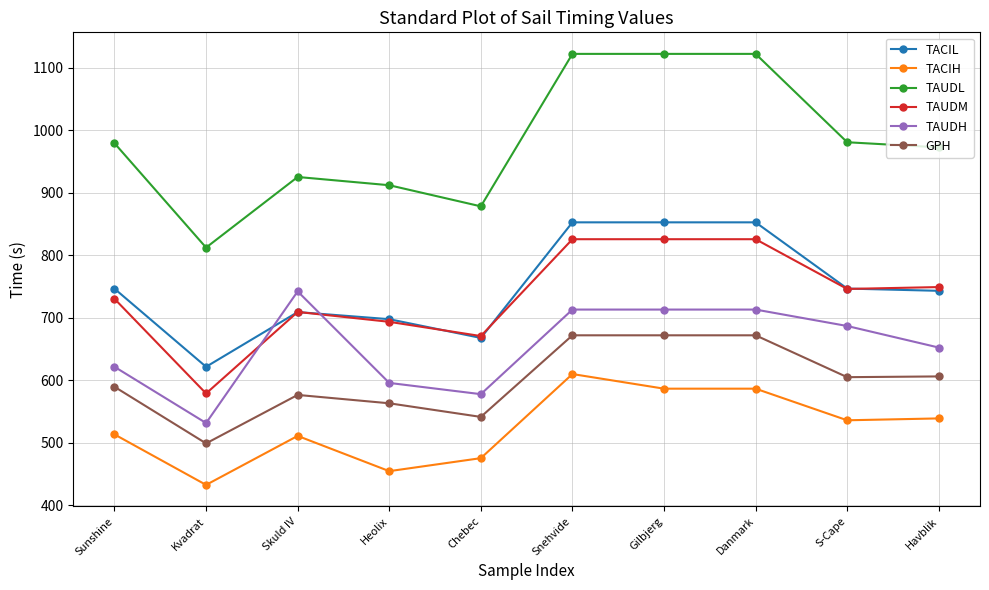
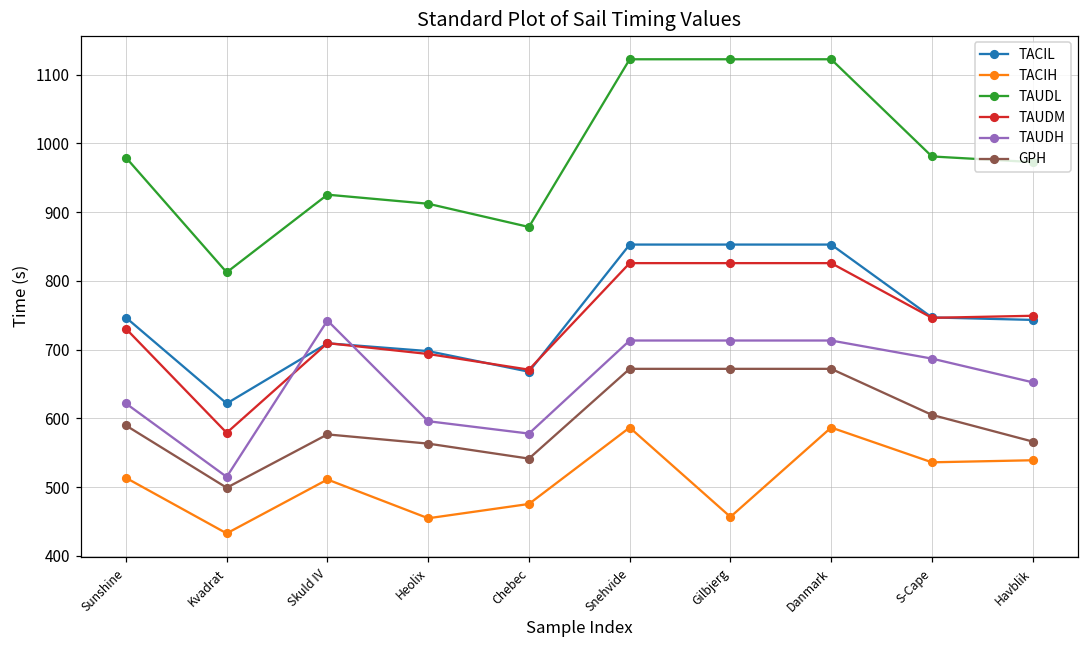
  {
    "TACIL": {
      "Sunshine": 750,
      "Kvadrat": 620,
      "Heolix": 700,
      "Snehvide": 850,
      "Gilbjerg": 850,
      "Danmark": 850,
      "Havblik": 740
    },
    "TACIH": {
      "Sunshine": 510,
      "Kvadrat": 430,
      "Skuld IV": 510,
      "Heolix": 450,
      "Chebec": 480,
-     "Snehvide": 610,
-     "Gilbjerg": 590,
+     "Snehvide": 590,
+     "Gilbjerg": 460,
      "Danmark": 590,
      "S-Cape": 540,
      "Havblik": 540
    },
    "TAUDL": {
      "Sunshine": 980,
      "Kvadrat": 810,
      "Skuld IV": 930,
      "Heolix": 910,
      "Chebec": 880,
      "Snehvide": 1120,
      "Gilbjerg": 1120,
      "Danmark": 1120,
      "S-Cape": 980
    },
    "TAUDM": {
      "Sunshine": 730,
      "Kvadrat": 580,
      "Heolix": 690,
      "Snehvide": 830,
      "Gilbjerg": 830,
      "Danmark": 830,
      "Havblik": 750
    },
    "TAUDH": {
      "Sunshine": 620,
-     "Kvadrat": 530,
+     "Kvadrat": 510,
      "Skuld IV": 740,
      "Heolix": 600,
      "Chebec": 580,
      "Snehvide": 710,
      "Gilbjerg": 710,
      "Danmark": 710,
      "S-Cape": 690,
      "Havblik": 650
    },
    "GPH": {
      "Sunshine": 590,
      "Kvadrat": 500,
      "Skuld IV": 580,
      "Heolix": 560,
      "Chebec": 540,
      "Snehvide": 670,
      "Gilbjerg": 670,
      "Danmark": 670,
      "S-Cape": 610,
-     "Havblik": 610
+     "Havblik": 570
    }
  }
